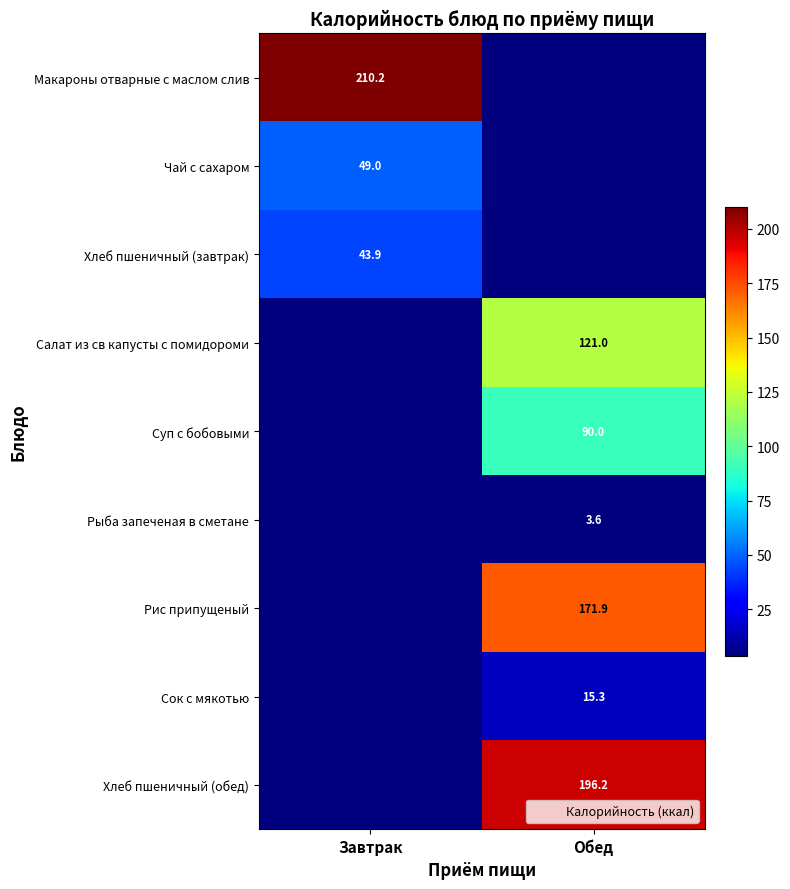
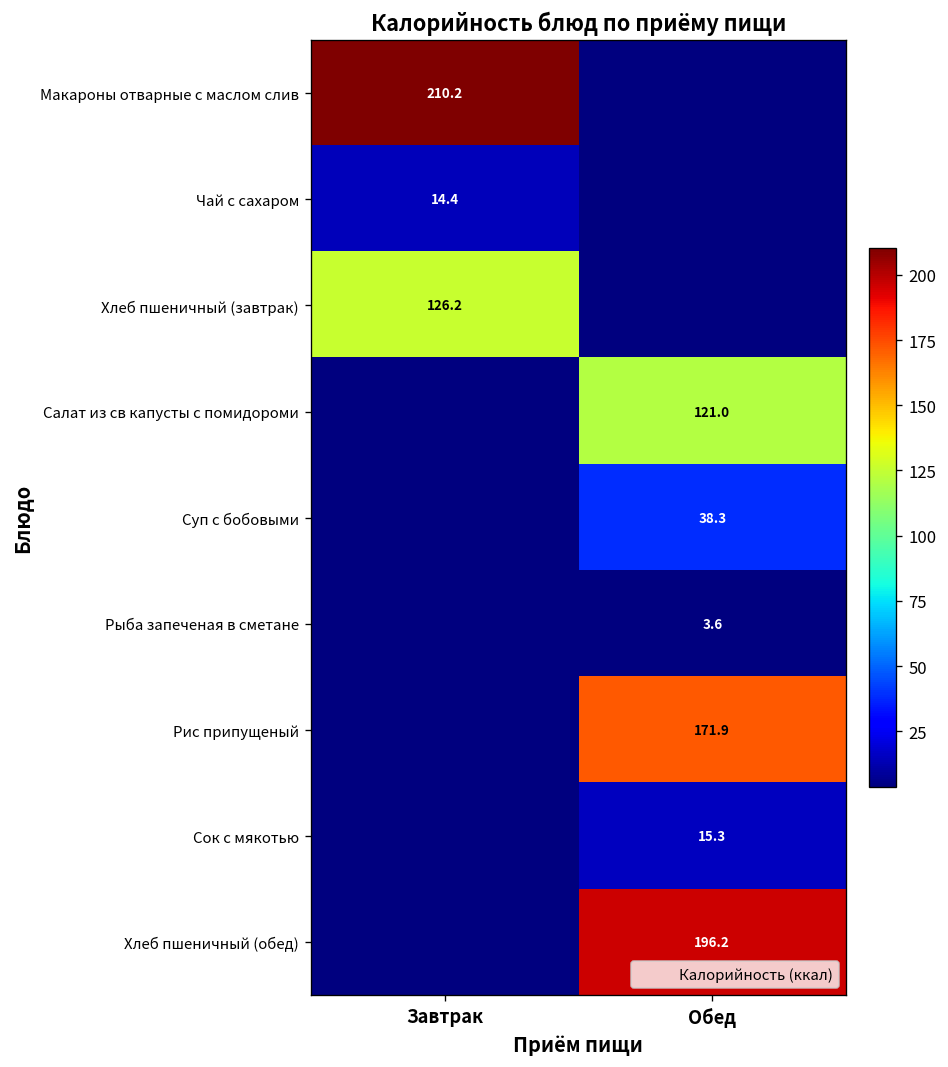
  {
    "Макароны отварные с маслом слив": {
      "Завтрак": 210.2
    },
    "Чай с сахаром": {
-     "Завтрак": 49.0
+     "Завтрак": 14.4
    },
    "Хлеб пшеничный (завтрак)": {
-     "Завтрак": 43.9
+     "Завтрак": 126.2
    },
    "Салат из св капусты с помидороми": {
      "Обед": 121.0
    },
    "Суп с бобовыми": {
-     "Обед": 90.0
+     "Обед": 38.3
    },
    "Рыба запеченая в сметане": {
      "Обед": 3.6
    },
    "Рис припущеный": {
      "Обед": 171.9
    },
    "Сок с мякотью": {
      "Обед": 15.3
    },
    "Хлеб пшеничный (обед)": {
      "Обед": 196.2
    }
  }
